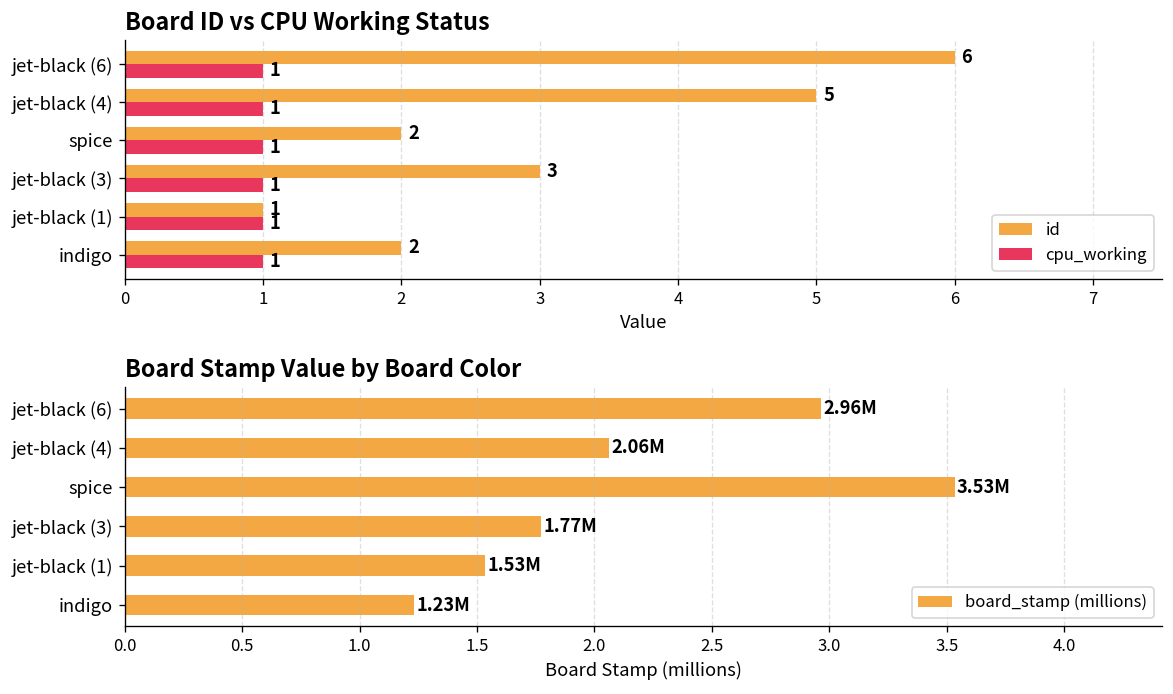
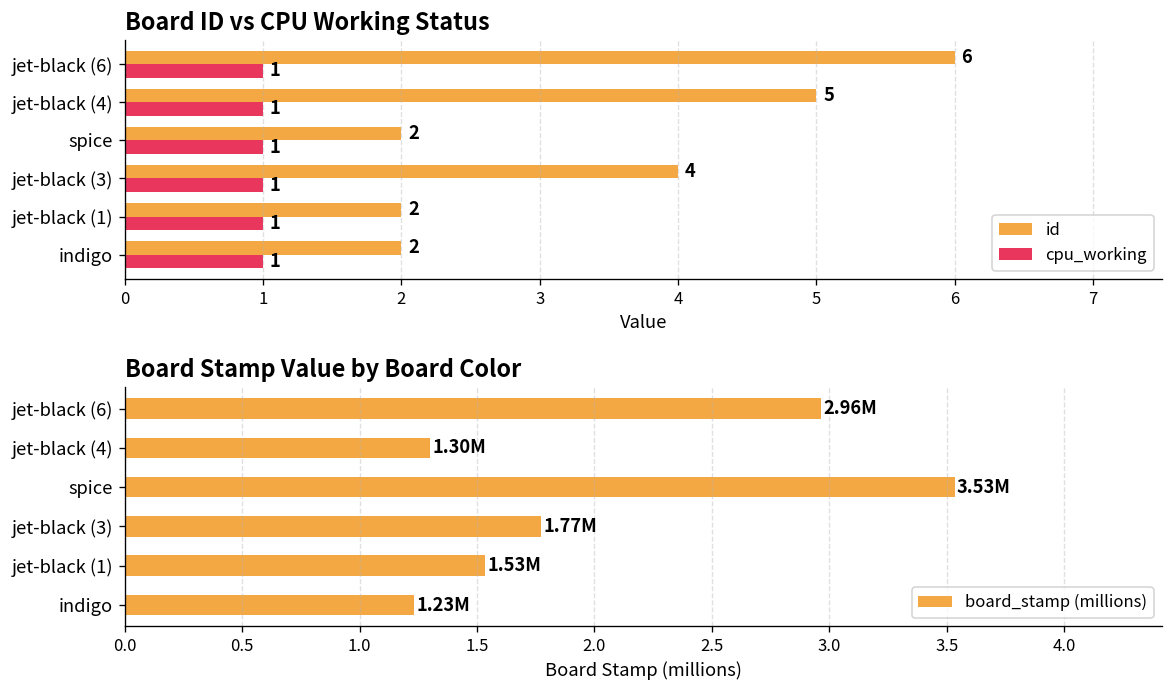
  {
    "Board ID vs CPU Working Status": {
      "id": {
        "jet-black (6)": "6",
        "jet-black (4)": "5",
        "spice": "2",
-       "jet-black (3)": "3",
-       "jet-black (1)": "1",
+       "jet-black (3)": "4",
+       "jet-black (1)": "2",
        "indigo": "2"
      },
      "cpu_working": {
        "jet-black (6)": "1",
        "jet-black (4)": "1",
        "spice": "1",
        "jet-black (3)": "1",
        "jet-black (1)": "1",
        "indigo": "1"
      }
    },
    "Board Stamp Value by Board Color": {
      "jet-black (6)": "2.96M",
-     "jet-black (4)": "2.06M",
+     "jet-black (4)": "1.30M",
      "spice": "3.53M",
      "jet-black (3)": "1.77M",
      "jet-black (1)": "1.53M",
      "indigo": "1.23M"
    }
  }
